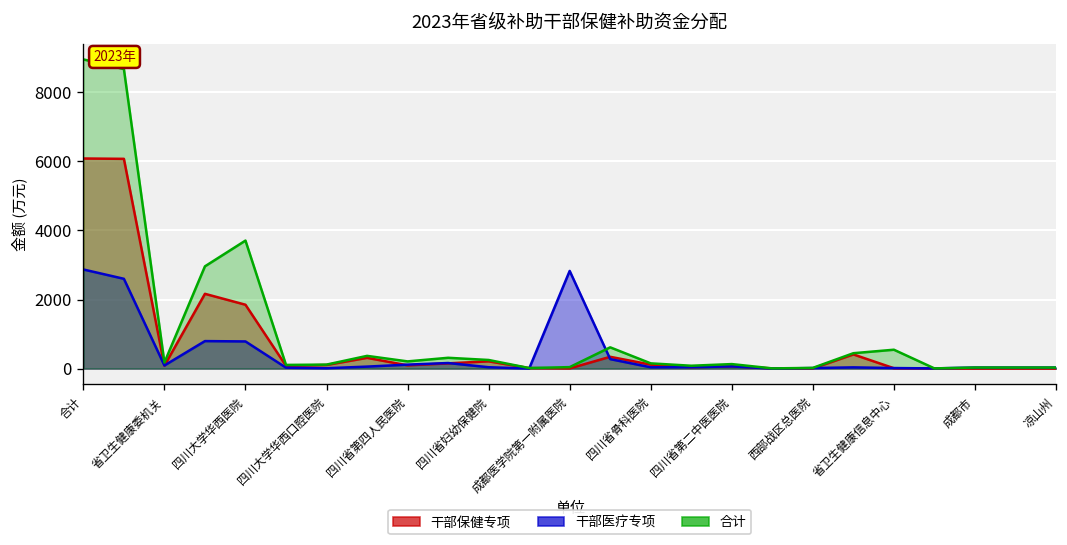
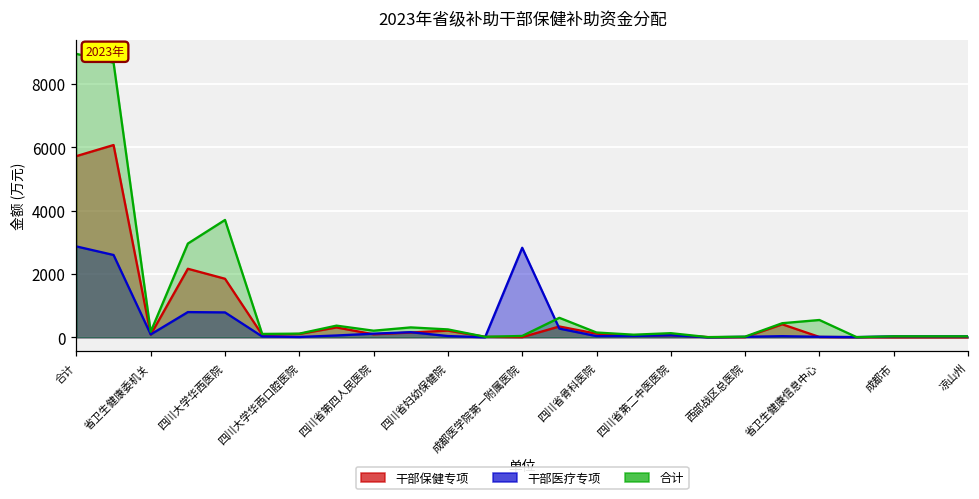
  {
    "干部保健专项": {
-     "合计": 6100,
+     "合计": 5700,
      "四川大学华西医院": 1800
    },
    "干部医疗专项": {
      "合计": 2900,
      "四川大学华西医院": 800,
      "四川大学华西口腔医院": 0,
      "四川省妇幼保健院": 0,
      "成都医学院第一附属医院": 2800
    },
    "合计": {
      "合计": 9000,
      "四川大学华西医院": 3700,
      "四川省第四人民医院": 200,
      "省卫生健康信息中心": 500
    }
  }
